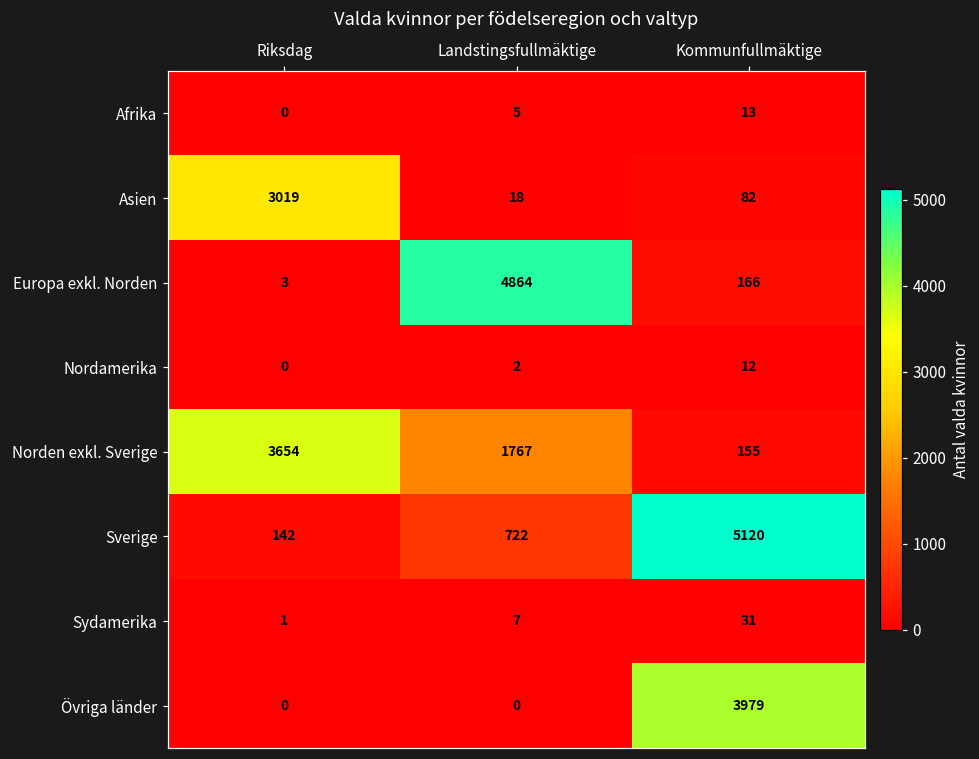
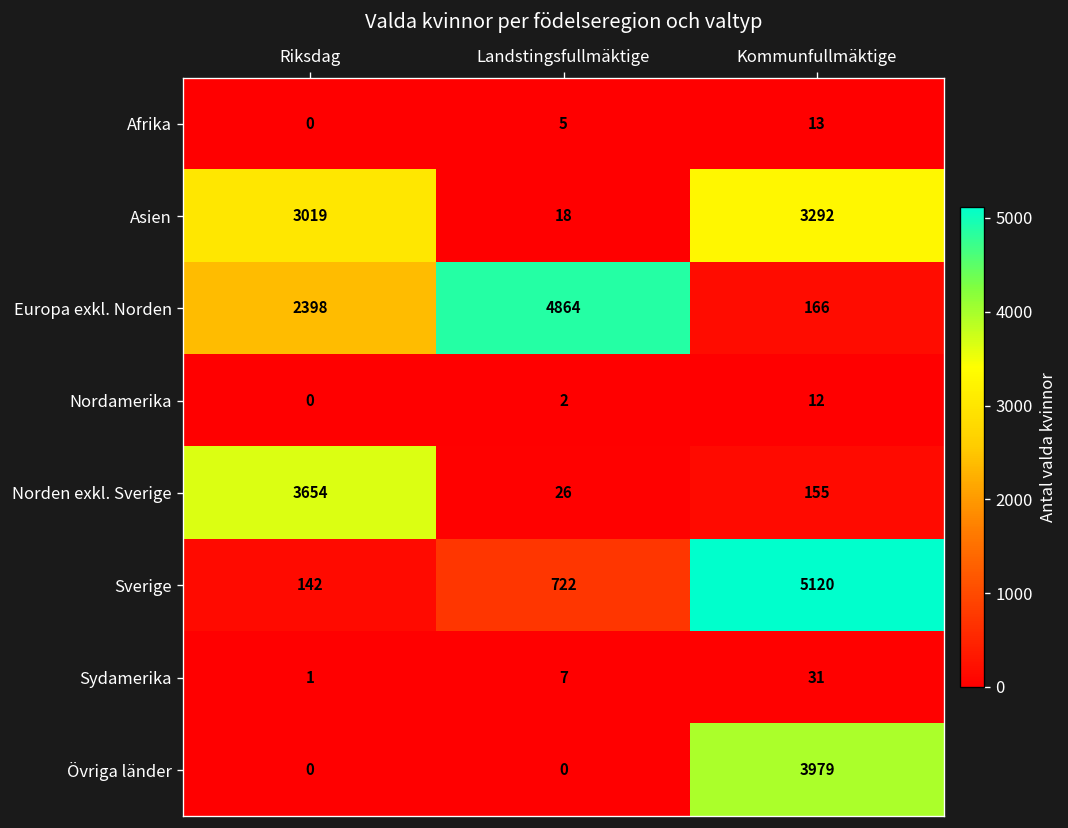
  {
    "Afrika": {
      "Riksdag": 0,
      "Landstingsfullmäktige": 5,
      "Kommunfullmäktige": 13
    },
    "Asien": {
      "Riksdag": 3019,
      "Landstingsfullmäktige": 18,
-     "Kommunfullmäktige": 82
+     "Kommunfullmäktige": 3292
    },
    "Europa exkl. Norden": {
-     "Riksdag": 3,
+     "Riksdag": 2398,
      "Landstingsfullmäktige": 4864,
      "Kommunfullmäktige": 166
    },
    "Nordamerika": {
      "Riksdag": 0,
      "Landstingsfullmäktige": 2,
      "Kommunfullmäktige": 12
    },
    "Norden exkl. Sverige": {
      "Riksdag": 3654,
-     "Landstingsfullmäktige": 1767,
+     "Landstingsfullmäktige": 26,
      "Kommunfullmäktige": 155
    },
    "Sverige": {
      "Riksdag": 142,
      "Landstingsfullmäktige": 722,
      "Kommunfullmäktige": 5120
    },
    "Sydamerika": {
      "Riksdag": 1,
      "Landstingsfullmäktige": 7,
      "Kommunfullmäktige": 31
    },
    "Övriga länder": {
      "Riksdag": 0,
      "Landstingsfullmäktige": 0,
      "Kommunfullmäktige": 3979
    }
  }
